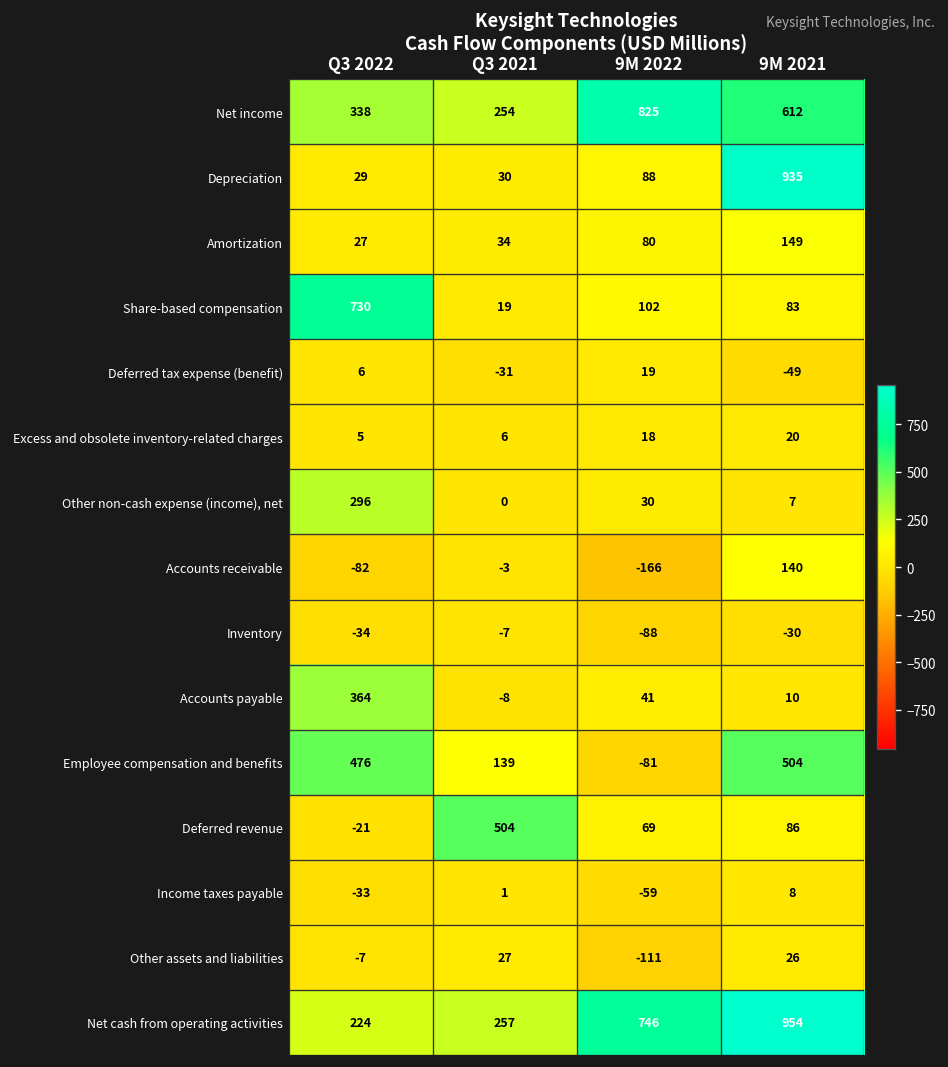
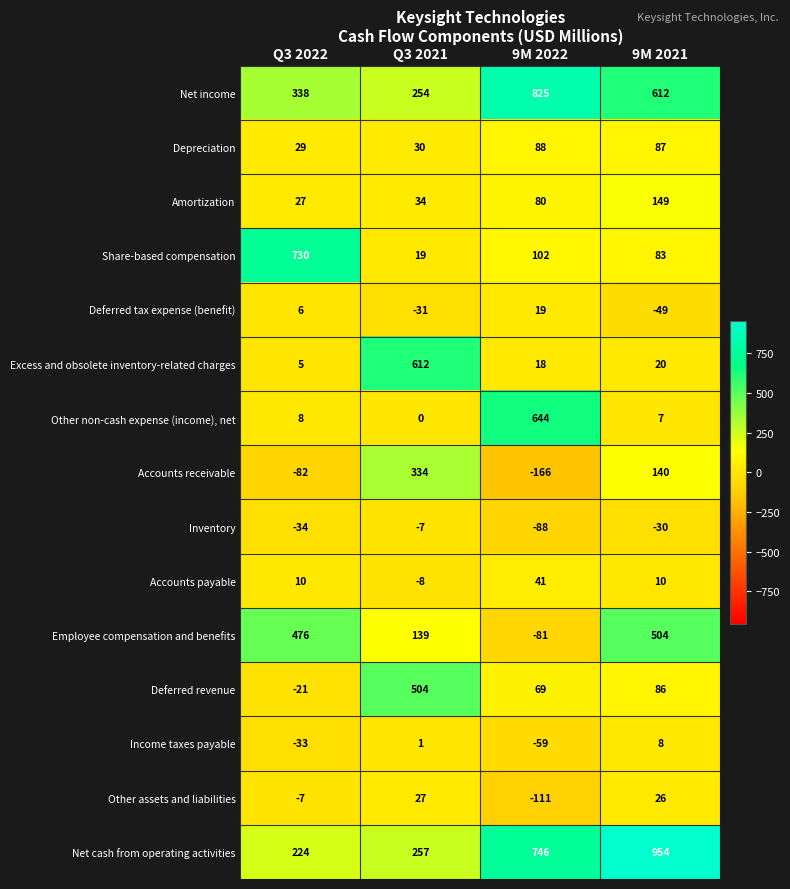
  {
    "Net income": {
      "Q3 2022": 338,
      "Q3 2021": 254,
      "9M 2022": 825,
      "9M 2021": 612
    },
    "Depreciation": {
      "Q3 2022": 29,
      "Q3 2021": 30,
      "9M 2022": 88,
-     "9M 2021": 935
+     "9M 2021": 87
    },
    "Amortization": {
      "Q3 2022": 27,
      "Q3 2021": 34,
      "9M 2022": 80,
      "9M 2021": 149
    },
    "Share-based compensation": {
      "Q3 2022": 730,
      "Q3 2021": 19,
      "9M 2022": 102,
      "9M 2021": 83
    },
    "Deferred tax expense (benefit)": {
      "Q3 2022": 6,
      "Q3 2021": -31,
      "9M 2022": 19,
      "9M 2021": -49
    },
    "Excess and obsolete inventory-related charges": {
      "Q3 2022": 5,
-     "Q3 2021": 6,
+     "Q3 2021": 612,
      "9M 2022": 18,
      "9M 2021": 20
    },
    "Other non-cash expense (income), net": {
-     "Q3 2022": 296,
+     "Q3 2022": 8,
      "Q3 2021": 0,
-     "9M 2022": 30,
+     "9M 2022": 644,
      "9M 2021": 7
    },
    "Accounts receivable": {
      "Q3 2022": -82,
-     "Q3 2021": -3,
+     "Q3 2021": 334,
      "9M 2022": -166,
      "9M 2021": 140
    },
    "Inventory": {
      "Q3 2022": -34,
      "Q3 2021": -7,
      "9M 2022": -88,
      "9M 2021": -30
    },
    "Accounts payable": {
-     "Q3 2022": 364,
+     "Q3 2022": 10,
      "Q3 2021": -8,
      "9M 2022": 41,
      "9M 2021": 10
    },
    "Employee compensation and benefits": {
      "Q3 2022": 476,
      "Q3 2021": 139,
      "9M 2022": -81,
      "9M 2021": 504
    },
    "Deferred revenue": {
      "Q3 2022": -21,
      "Q3 2021": 504,
      "9M 2022": 69,
      "9M 2021": 86
    },
    "Income taxes payable": {
      "Q3 2022": -33,
      "Q3 2021": 1,
      "9M 2022": -59,
      "9M 2021": 8
    },
    "Other assets and liabilities": {
      "Q3 2022": -7,
      "Q3 2021": 27,
      "9M 2022": -111,
      "9M 2021": 26
    },
    "Net cash from operating activities": {
      "Q3 2022": 224,
      "Q3 2021": 257,
      "9M 2022": 746,
      "9M 2021": 954
    }
  }
